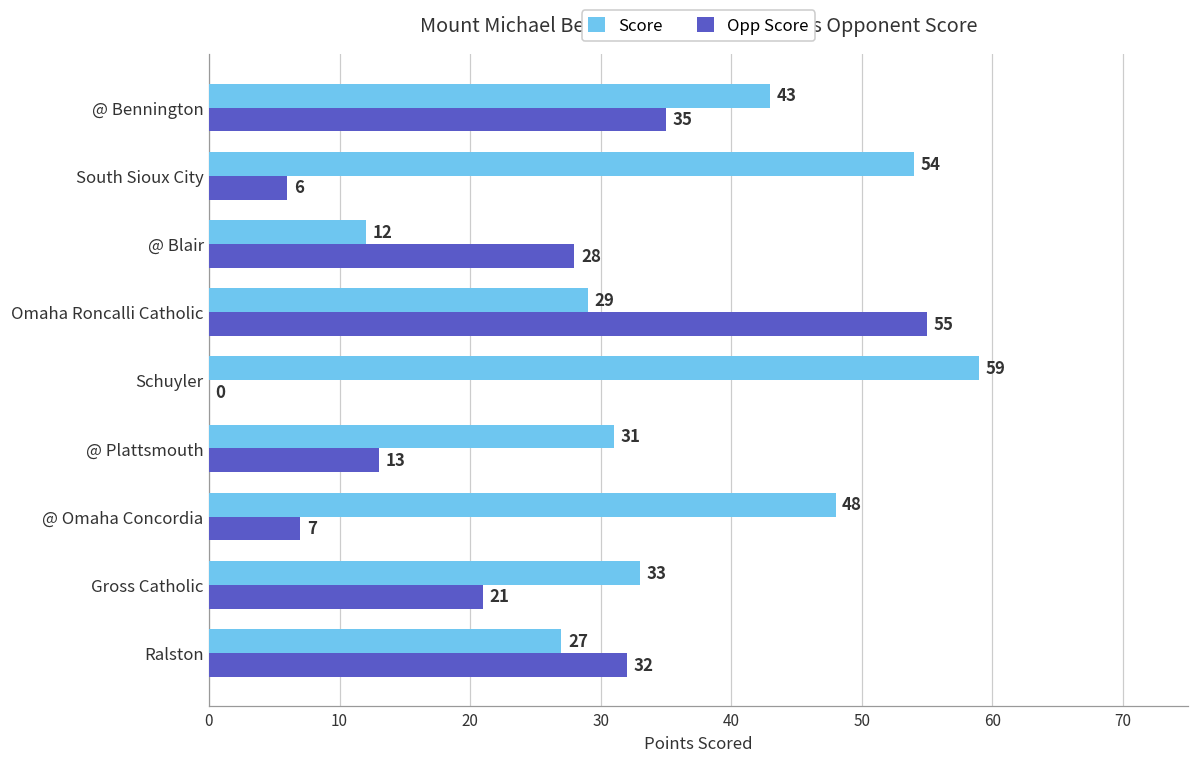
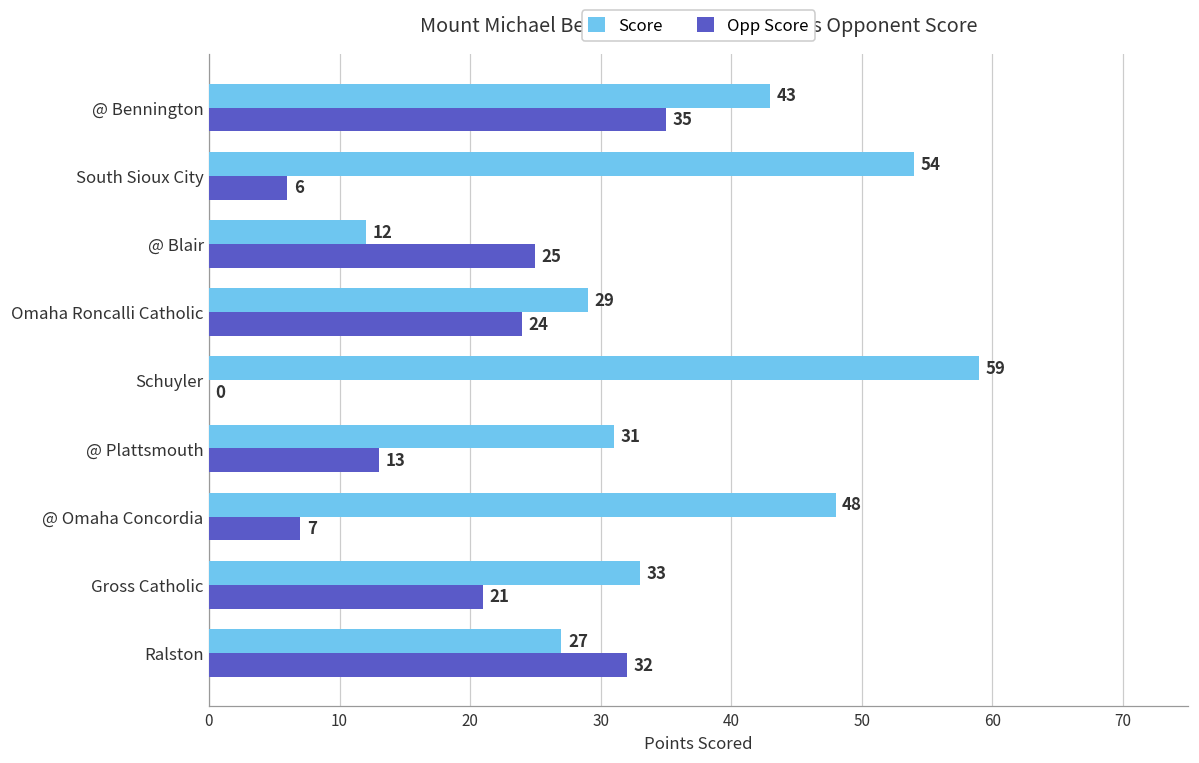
  {
    "Score": {
      "@ Bennington": 43,
      "South Sioux City": 54,
      "@ Blair": 12,
      "Omaha Roncalli Catholic": 29,
      "Schuyler": 59,
      "@ Plattsmouth": 31,
      "@ Omaha Concordia": 48,
      "Gross Catholic": 33,
      "Ralston": 27
    },
    "Opp Score": {
      "@ Bennington": 35,
      "South Sioux City": 6,
-     "@ Blair": 28,
-     "Omaha Roncalli Catholic": 55,
+     "@ Blair": 25,
+     "Omaha Roncalli Catholic": 24,
      "Schuyler": 0,
      "@ Plattsmouth": 13,
      "@ Omaha Concordia": 7,
      "Gross Catholic": 21,
      "Ralston": 32
    }
  }
